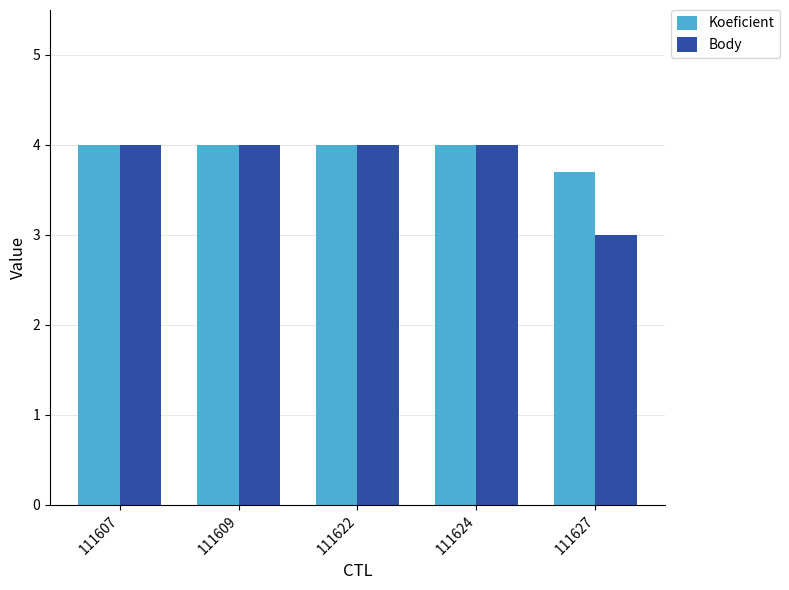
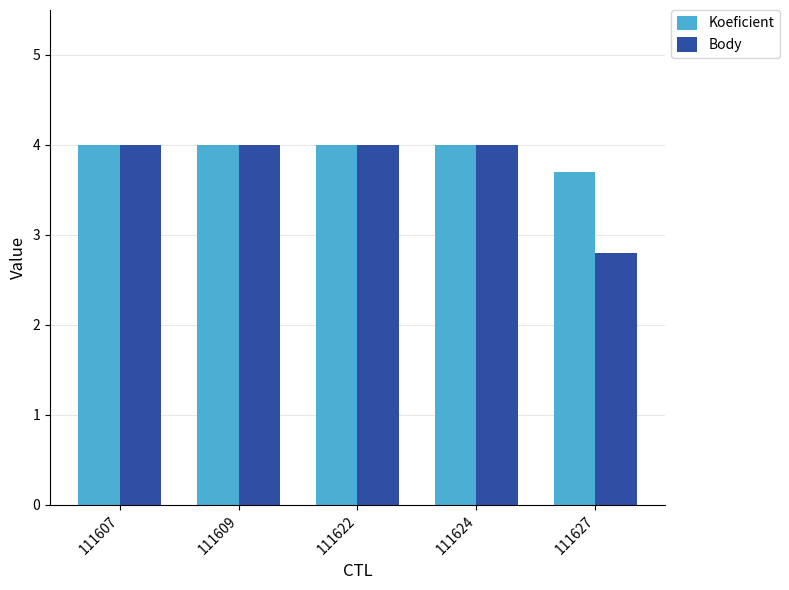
  {
    "Koeficient": {
      "111607": 4.0,
      "111609": 4.0,
      "111622": 4.0,
      "111624": 4.0,
      "111627": 3.7
    },
    "Body": {
      "111607": 4.0,
      "111609": 4.0,
      "111622": 4.0,
      "111624": 4.0,
-     "111627": 3.0
+     "111627": 2.8
    }
  }
